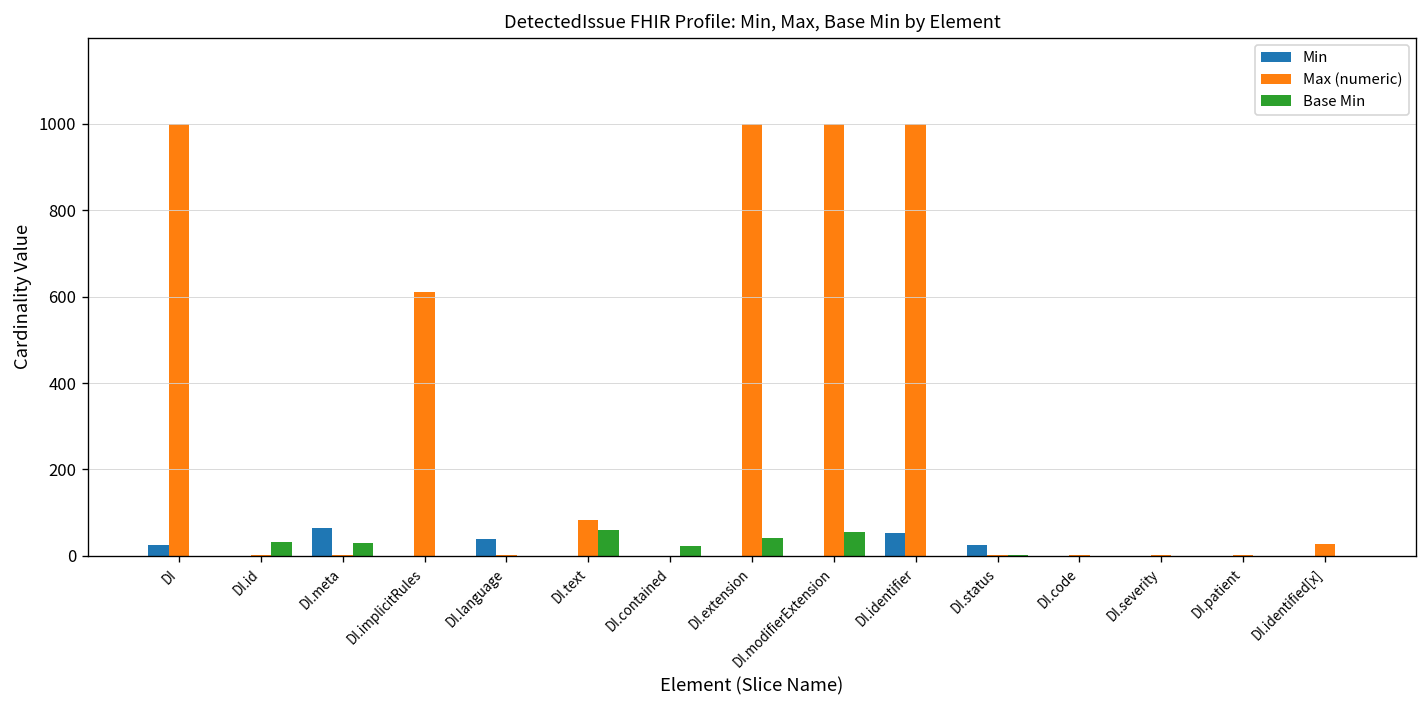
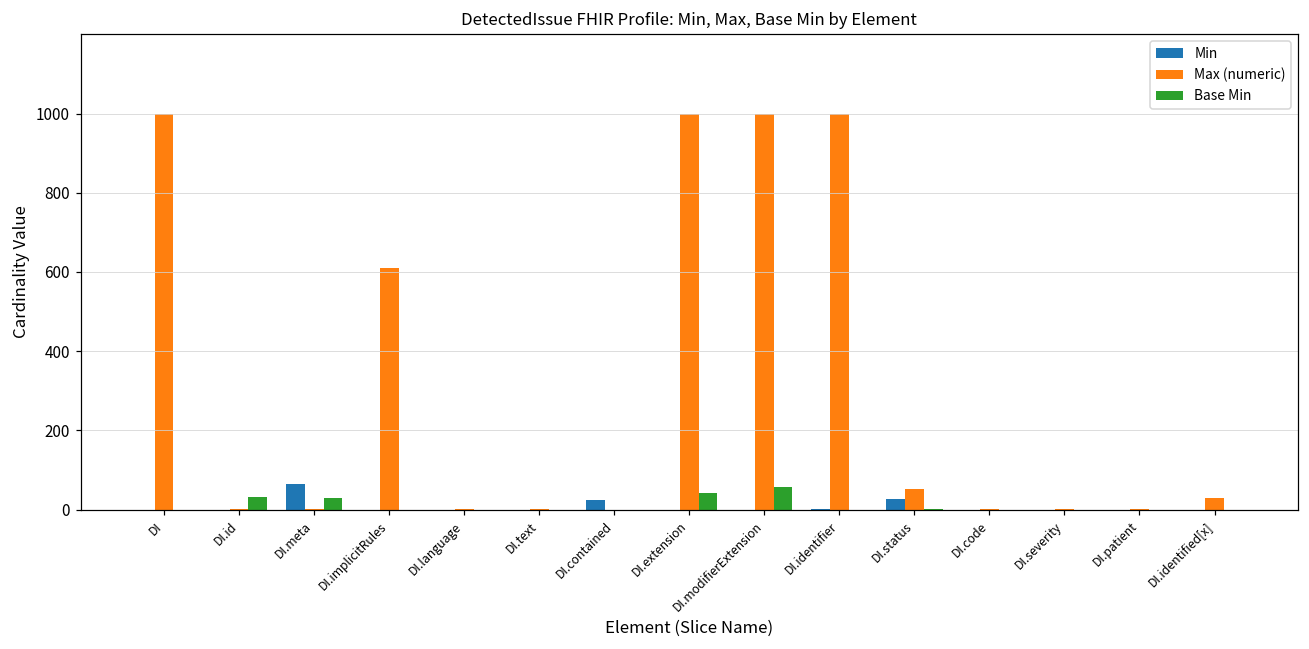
  {
    "Min": {
-     "DI": 30,
+     "DI": 0,
      "DI.id": 0,
      "DI.meta": 60,
      "DI.implicitRules": 0,
-     "DI.language": 40,
+     "DI.language": 0,
      "DI.text": 0,
-     "DI.contained": 0,
+     "DI.contained": 20,
      "DI.extension": 0,
      "DI.modifierExtension": 0,
-     "DI.identifier": 50,
+     "DI.identifier": 0,
      "DI.status": 30,
      "DI.code": 0,
      "DI.severity": 0,
      "DI.patient": 0,
      "DI.identified[x]": 0
    },
    "Max (numeric)": {
      "DI": 1000,
      "DI.implicitRules": 610,
-     "DI.text": 80,
+     "DI.text": 0,
      "DI.contained": 0,
      "DI.extension": 1000,
      "DI.modifierExtension": 1000,
      "DI.identifier": 1000,
-     "DI.status": 0,
+     "DI.status": 50,
      "DI.identified[x]": 30
    },
    "Base Min": {
      "DI": 0,
      "DI.id": 30,
      "DI.meta": 30,
      "DI.implicitRules": 0,
      "DI.language": 0,
-     "DI.text": 60,
-     "DI.contained": 20,
+     "DI.text": 0,
+     "DI.contained": 0,
      "DI.extension": 40,
      "DI.modifierExtension": 60,
      "DI.identifier": 0,
      "DI.code": 0,
      "DI.severity": 0,
      "DI.patient": 0,
      "DI.identified[x]": 0
    }
  }
